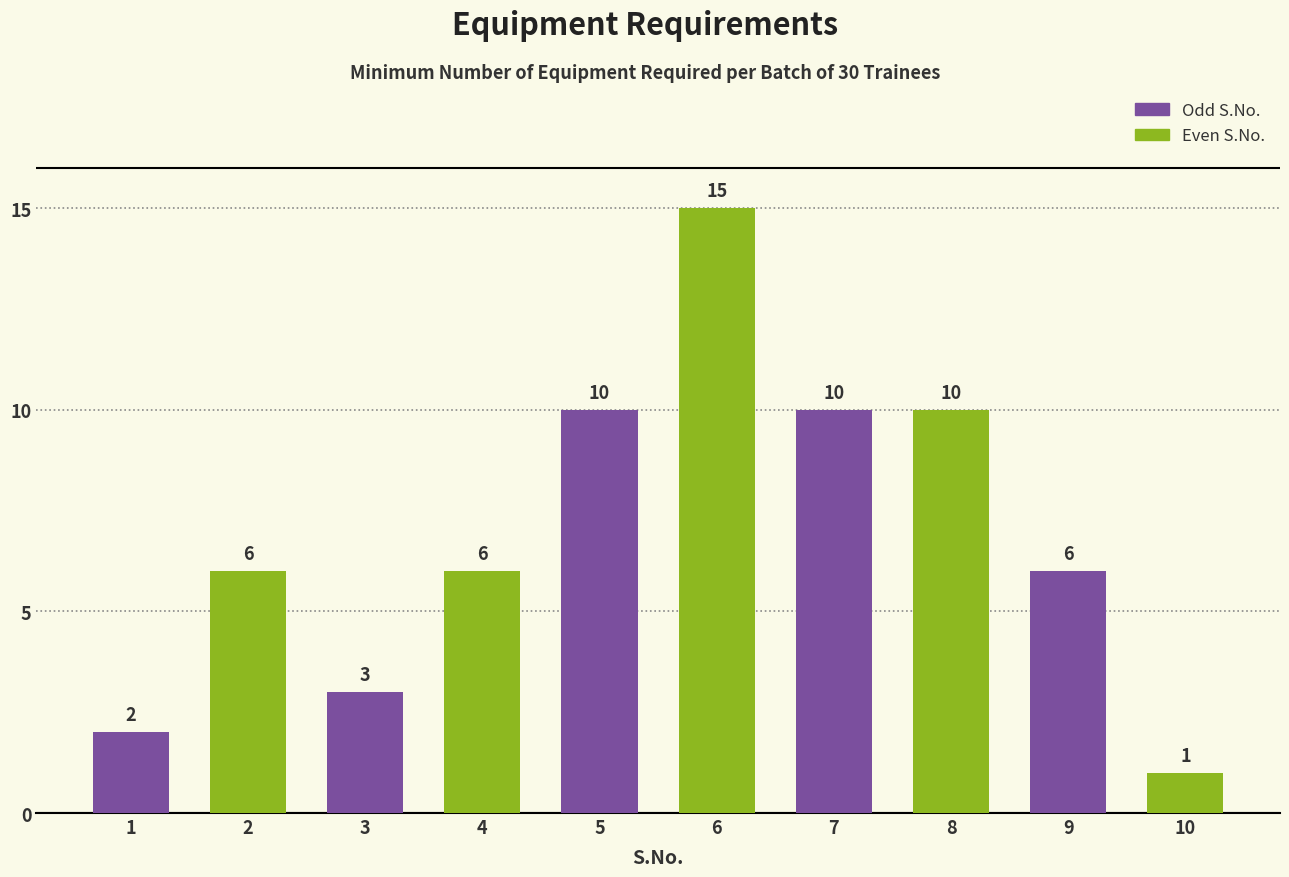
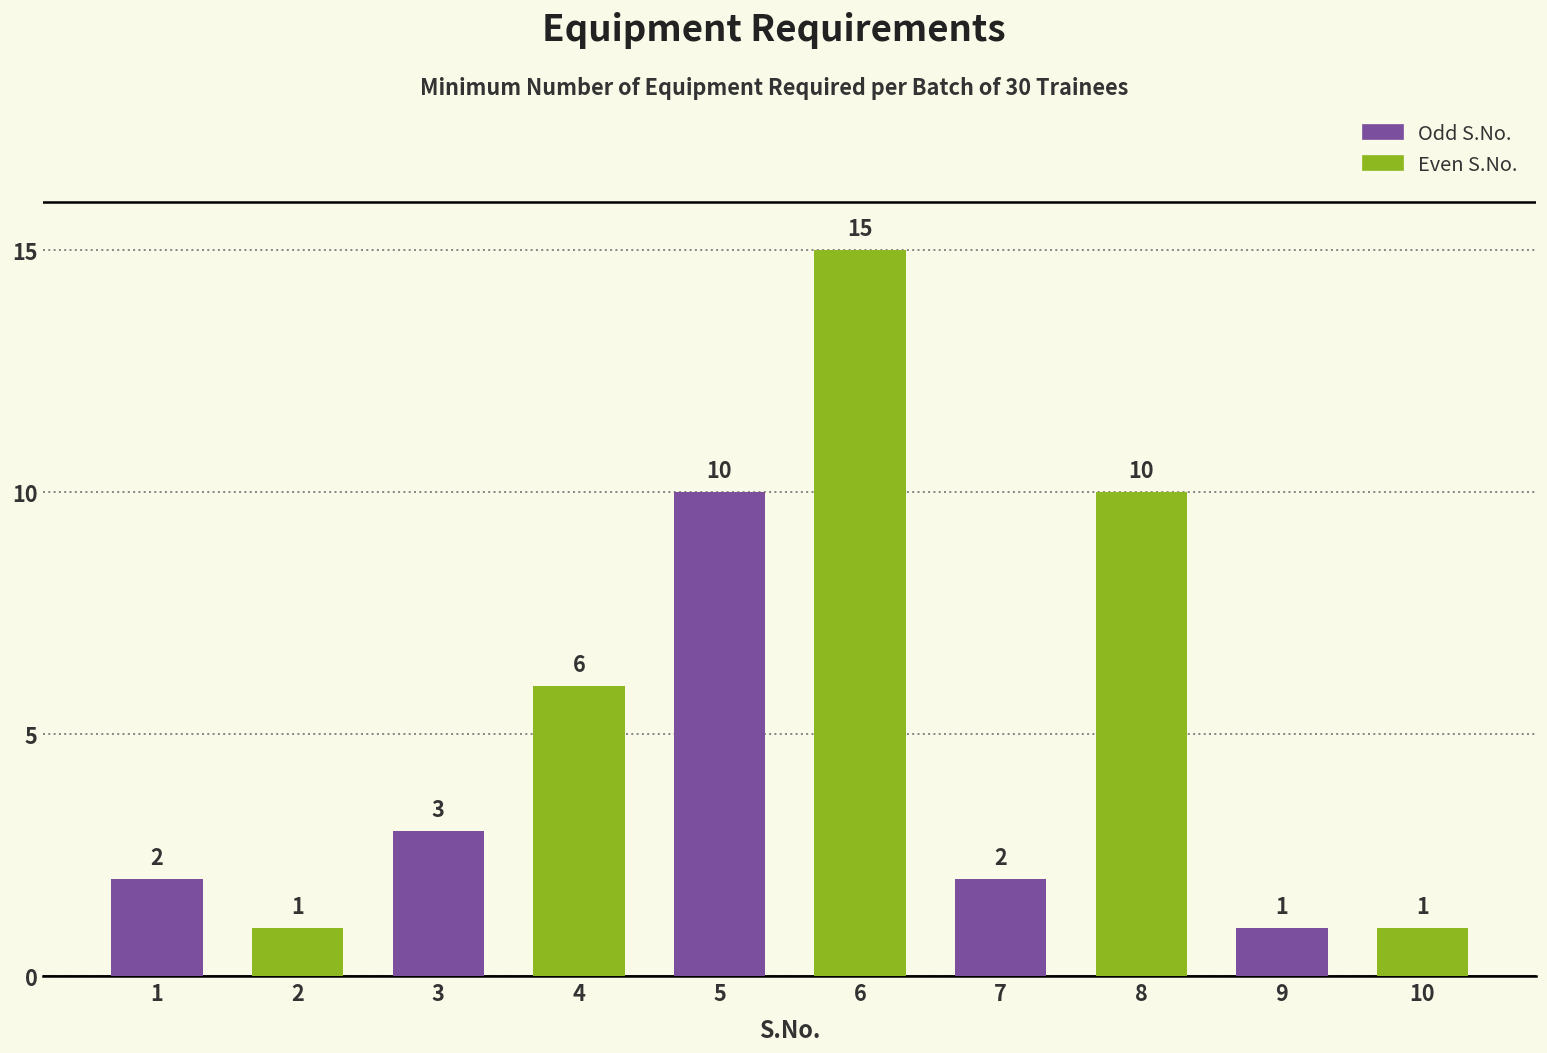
  {
    "1": 2,
-   "2": 6,
+   "2": 1,
    "3": 3,
    "4": 6,
    "5": 10,
    "6": 15,
-   "7": 10,
+   "7": 2,
    "8": 10,
-   "9": 6,
+   "9": 1,
    "10": 1
  }
